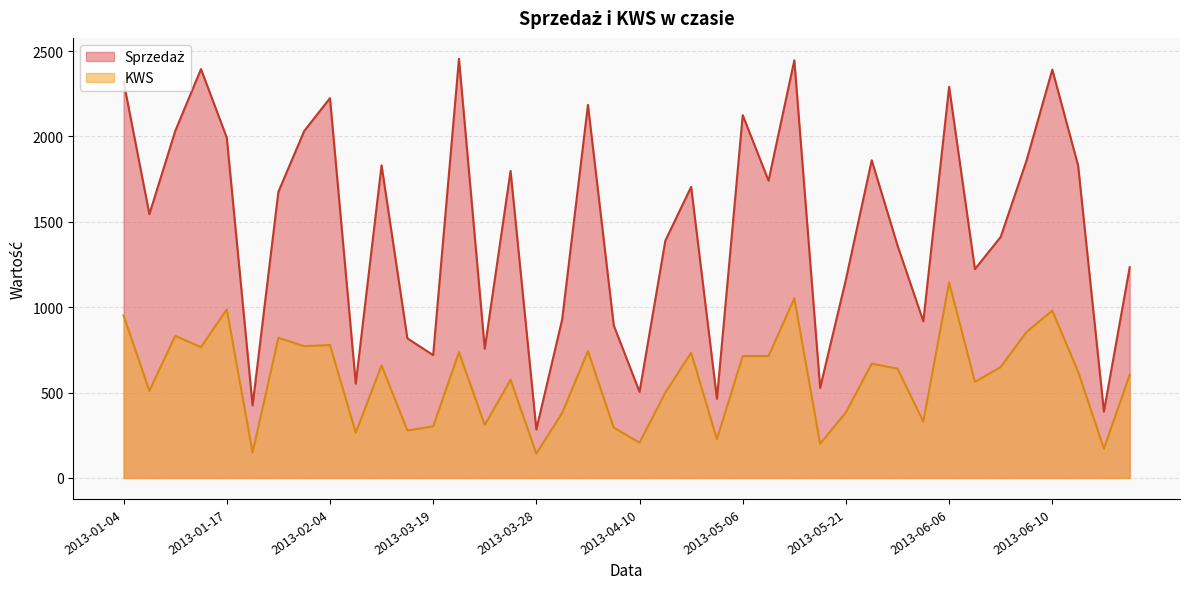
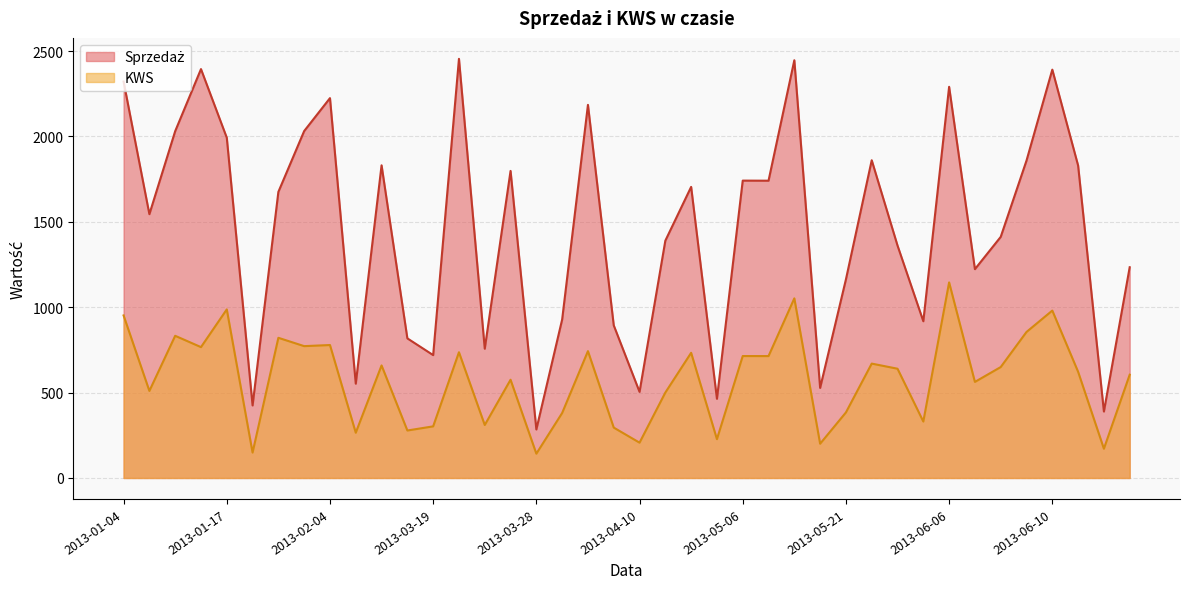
  {
    "Sprzedaż": {
      "2013-01-17": 1990,
-     "2013-05-06": 2120
+     "2013-05-06": 1740
    },
    "KWS": {
      "2013-01-17": 990,
      "2013-05-06": 710
    }
  }
